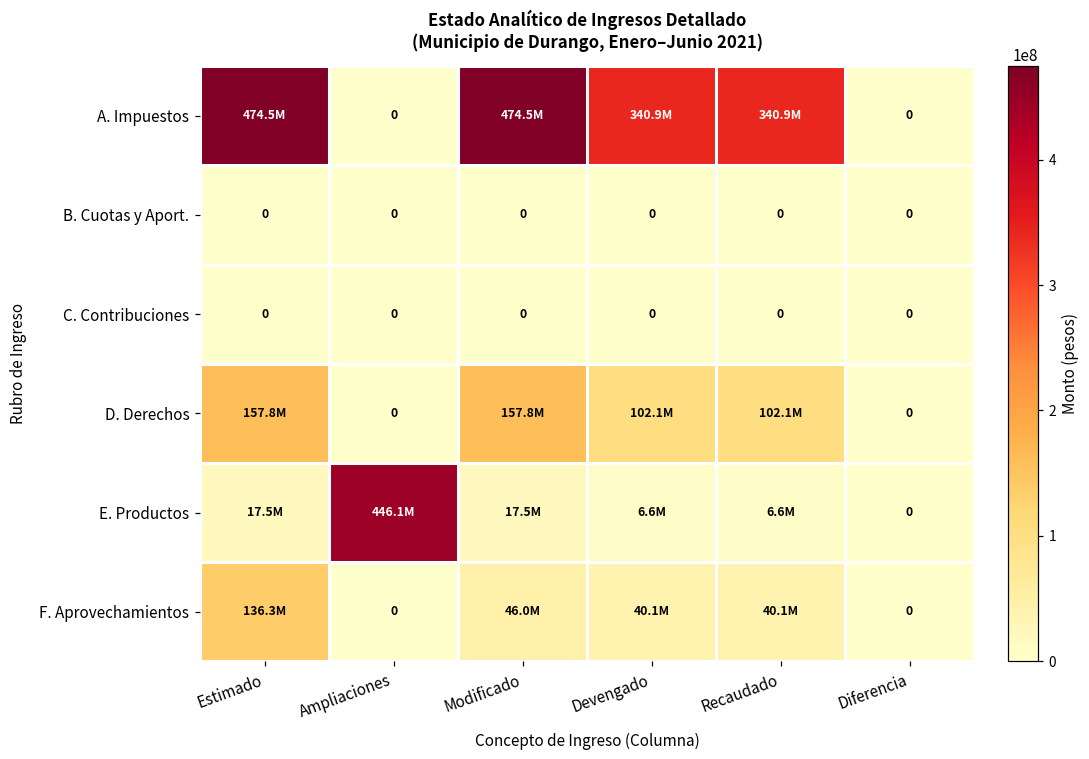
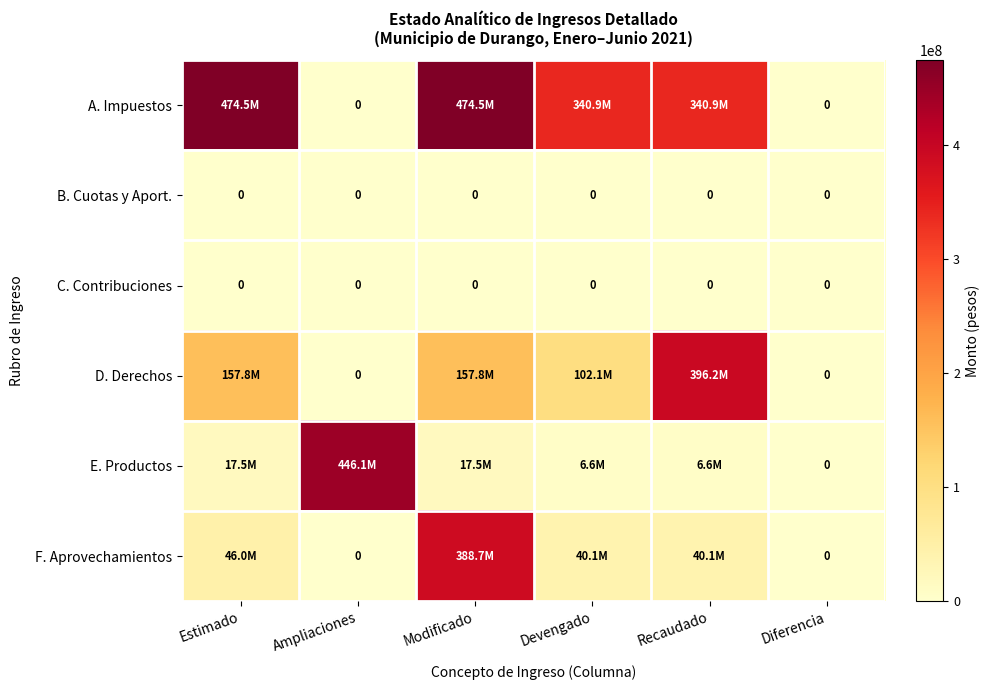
  {
    "A. Impuestos": {
      "Estimado": "474.5M",
      "Ampliaciones": "0",
      "Modificado": "474.5M",
      "Devengado": "340.9M",
      "Recaudado": "340.9M",
      "Diferencia": "0"
    },
    "B. Cuotas y Aport.": {
      "Estimado": "0",
      "Ampliaciones": "0",
      "Modificado": "0",
      "Devengado": "0",
      "Recaudado": "0",
      "Diferencia": "0"
    },
    "C. Contribuciones": {
      "Estimado": "0",
      "Ampliaciones": "0",
      "Modificado": "0",
      "Devengado": "0",
      "Recaudado": "0",
      "Diferencia": "0"
    },
    "D. Derechos": {
      "Estimado": "157.8M",
      "Ampliaciones": "0",
      "Modificado": "157.8M",
      "Devengado": "102.1M",
-     "Recaudado": "102.1M",
+     "Recaudado": "396.2M",
      "Diferencia": "0"
    },
    "E. Productos": {
      "Estimado": "17.5M",
      "Ampliaciones": "446.1M",
      "Modificado": "17.5M",
      "Devengado": "6.6M",
      "Recaudado": "6.6M",
      "Diferencia": "0"
    },
    "F. Aprovechamientos": {
-     "Estimado": "136.3M",
+     "Estimado": "46.0M",
      "Ampliaciones": "0",
-     "Modificado": "46.0M",
+     "Modificado": "388.7M",
      "Devengado": "40.1M",
      "Recaudado": "40.1M",
      "Diferencia": "0"
    }
  }
